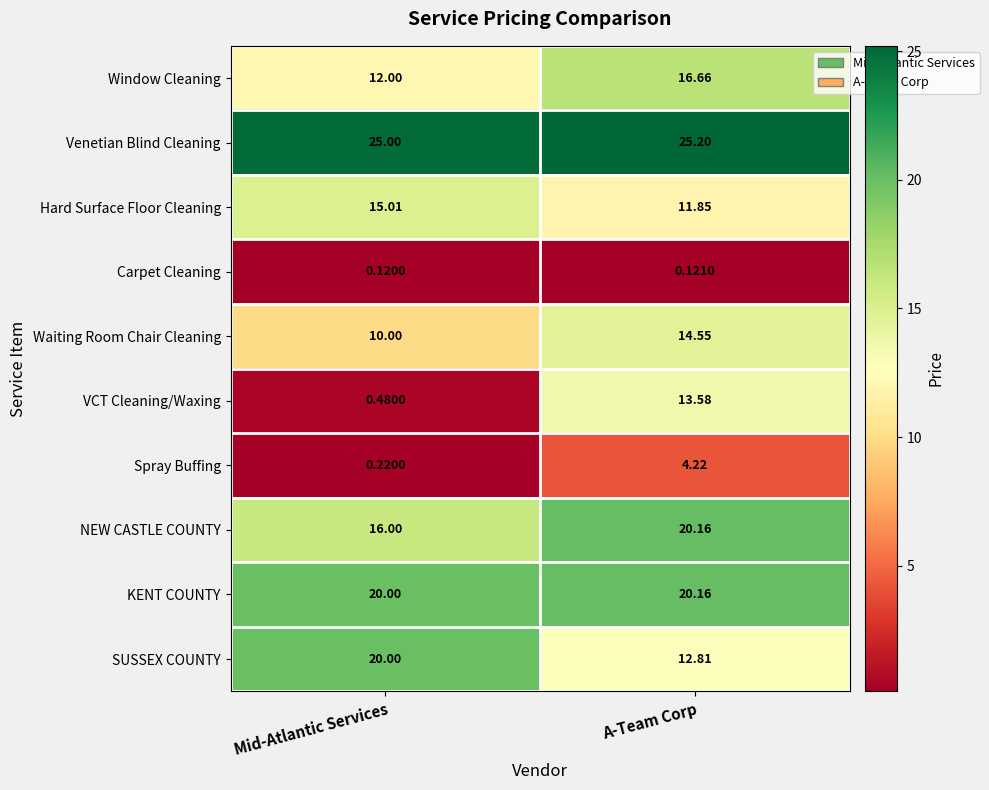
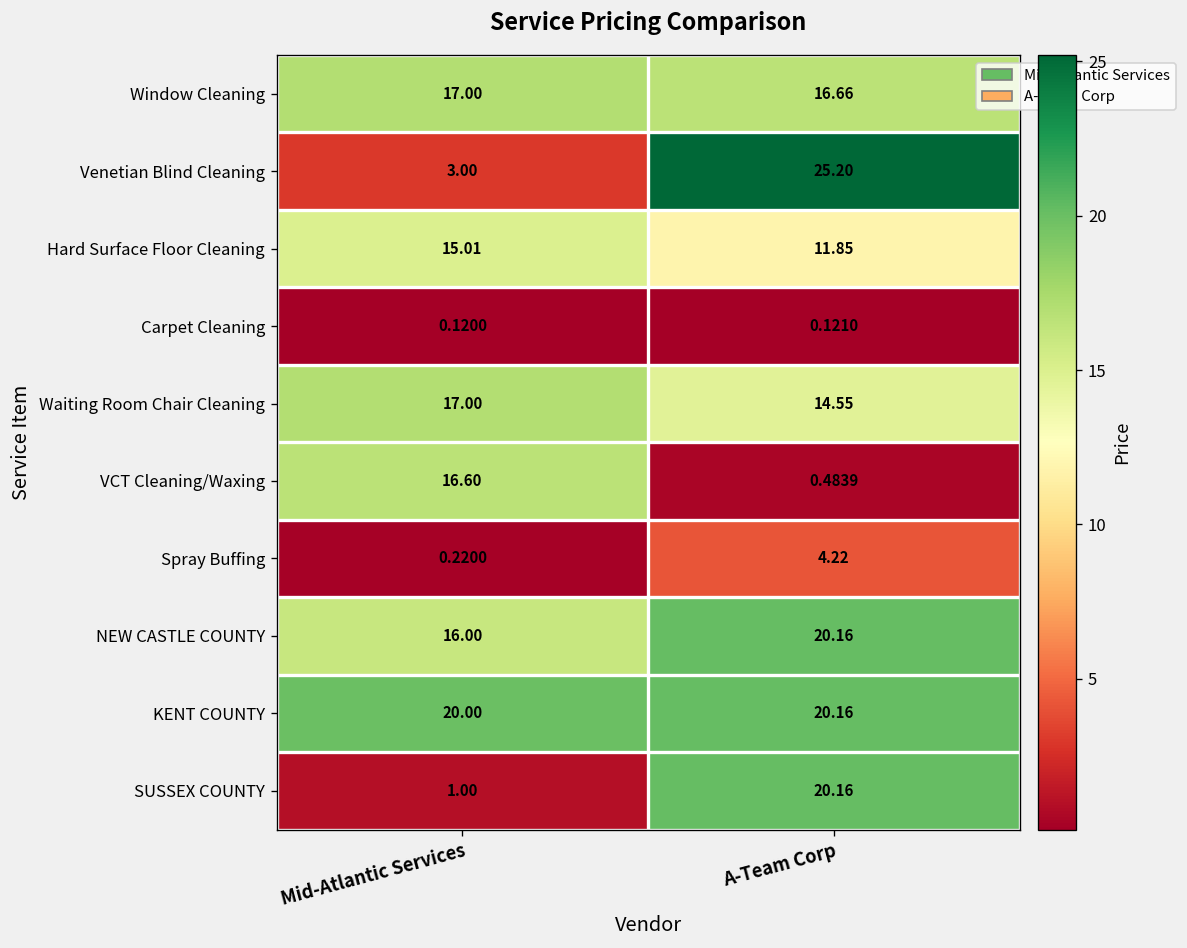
  {
    "Window Cleaning": {
-     "Mid-Atlantic Services": 12.00,
+     "Mid-Atlantic Services": 17.00,
      "A-Team Corp": 16.66
    },
    "Venetian Blind Cleaning": {
-     "Mid-Atlantic Services": 25.00,
+     "Mid-Atlantic Services": 3.00,
      "A-Team Corp": 25.20
    },
    "Hard Surface Floor Cleaning": {
      "Mid-Atlantic Services": 15.01,
      "A-Team Corp": 11.85
    },
    "Carpet Cleaning": {
      "Mid-Atlantic Services": 0.1200,
      "A-Team Corp": 0.1210
    },
    "Waiting Room Chair Cleaning": {
-     "Mid-Atlantic Services": 10.00,
+     "Mid-Atlantic Services": 17.00,
      "A-Team Corp": 14.55
    },
    "VCT Cleaning/Waxing": {
-     "Mid-Atlantic Services": 0.4800,
-     "A-Team Corp": 13.58
+     "Mid-Atlantic Services": 16.60,
+     "A-Team Corp": 0.4839
    },
    "Spray Buffing": {
      "Mid-Atlantic Services": 0.2200,
      "A-Team Corp": 4.22
    },
    "NEW CASTLE COUNTY": {
      "Mid-Atlantic Services": 16.00,
      "A-Team Corp": 20.16
    },
    "KENT COUNTY": {
      "Mid-Atlantic Services": 20.00,
      "A-Team Corp": 20.16
    },
    "SUSSEX COUNTY": {
-     "Mid-Atlantic Services": 20.00,
-     "A-Team Corp": 12.81
+     "Mid-Atlantic Services": 1.00,
+     "A-Team Corp": 20.16
    }
  }
